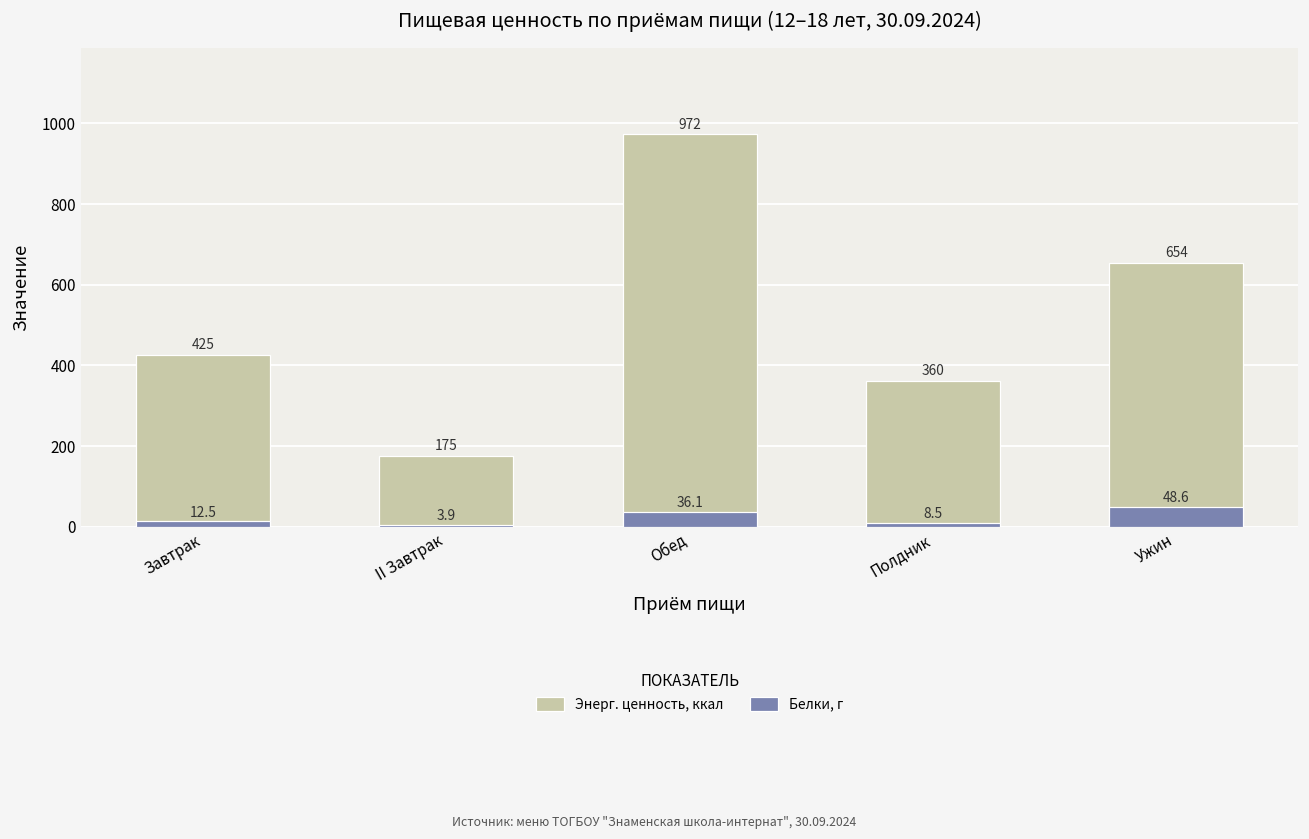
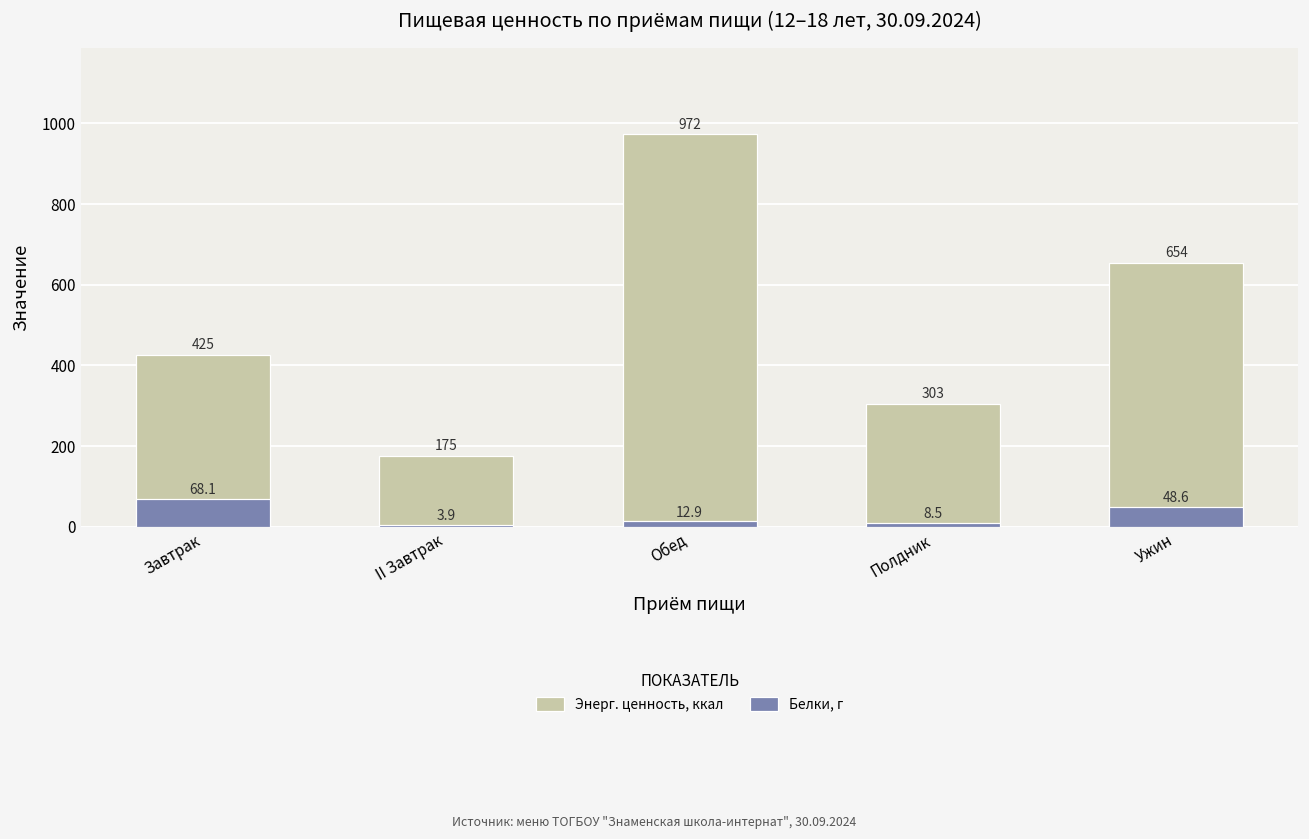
  {
    "Энерг. ценность, ккал": {
      "Завтрак": 425,
      "II Завтрак": 175,
      "Обед": 972,
-     "Полдник": 360,
+     "Полдник": 303,
      "Ужин": 654
    },
    "Белки, г": {
-     "Завтрак": 12.5,
+     "Завтрак": 68.1,
      "II Завтрак": 3.9,
-     "Обед": 36.1
+     "Обед": 12.9
    }
  }
